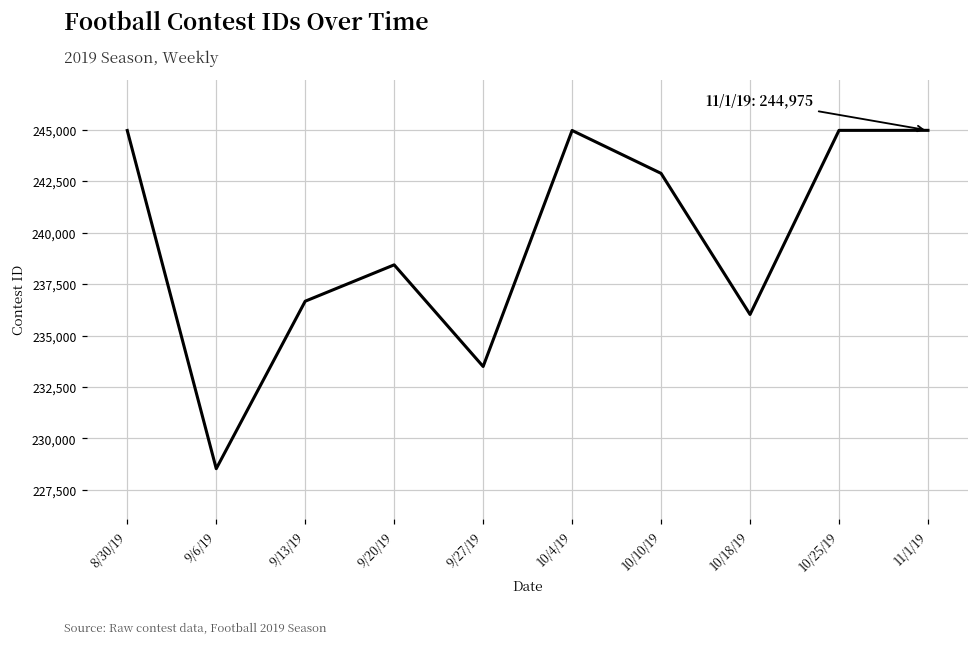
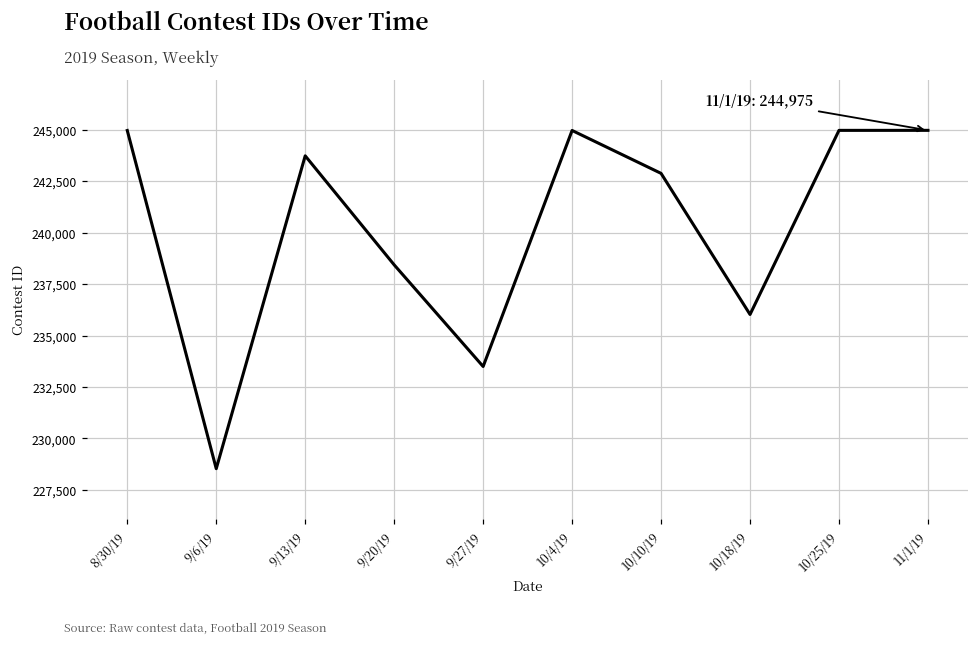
  {
    "8/30/19": "245,000",
    "9/6/19": "228,500",
-   "9/13/19": "236,700",
+   "9/13/19": "243,700",
    "9/20/19": "238,400",
    "9/27/19": "233,500",
    "10/4/19": "245,000",
    "10/10/19": "242,900",
    "10/18/19": "236,000",
    "11/1/19": "245,000"
  }
